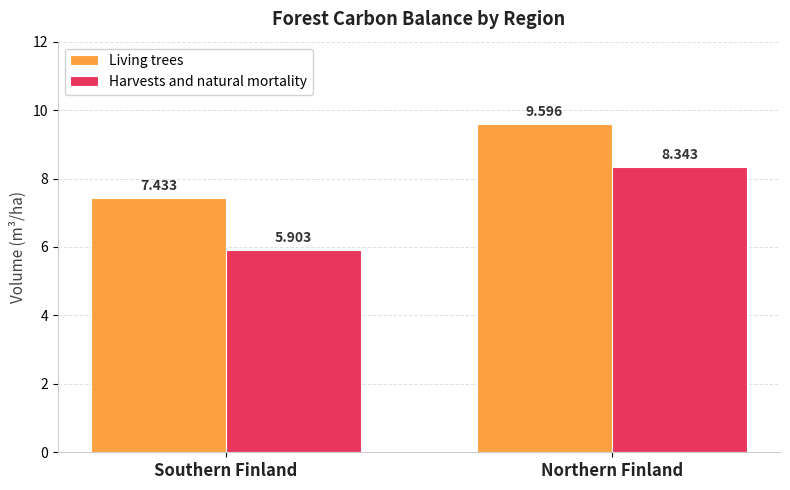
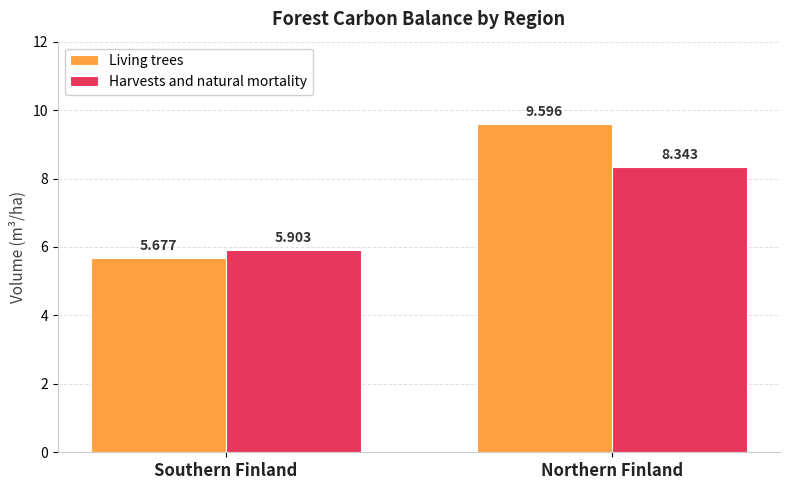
  {
    "Living trees": {
-     "Southern Finland": 7.433,
+     "Southern Finland": 5.677,
      "Northern Finland": 9.596
    },
    "Harvests and natural mortality": {
      "Southern Finland": 5.903,
      "Northern Finland": 8.343
    }
  }
